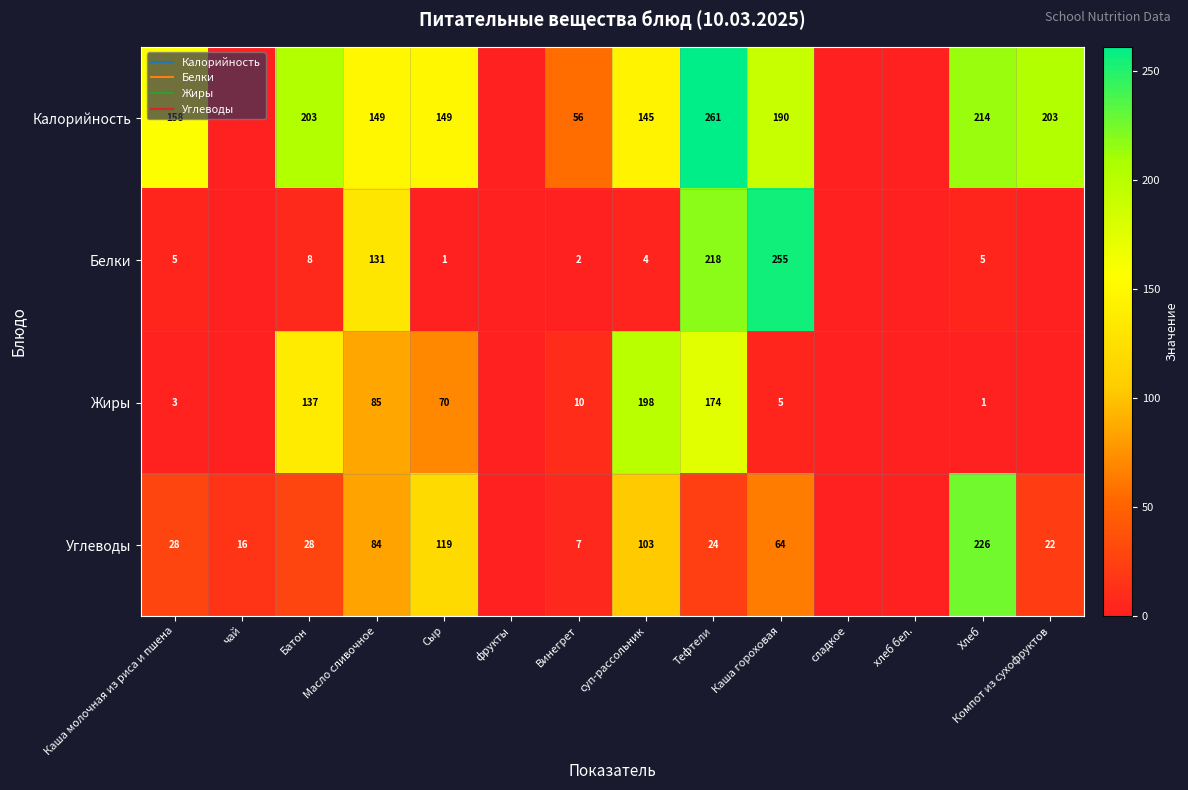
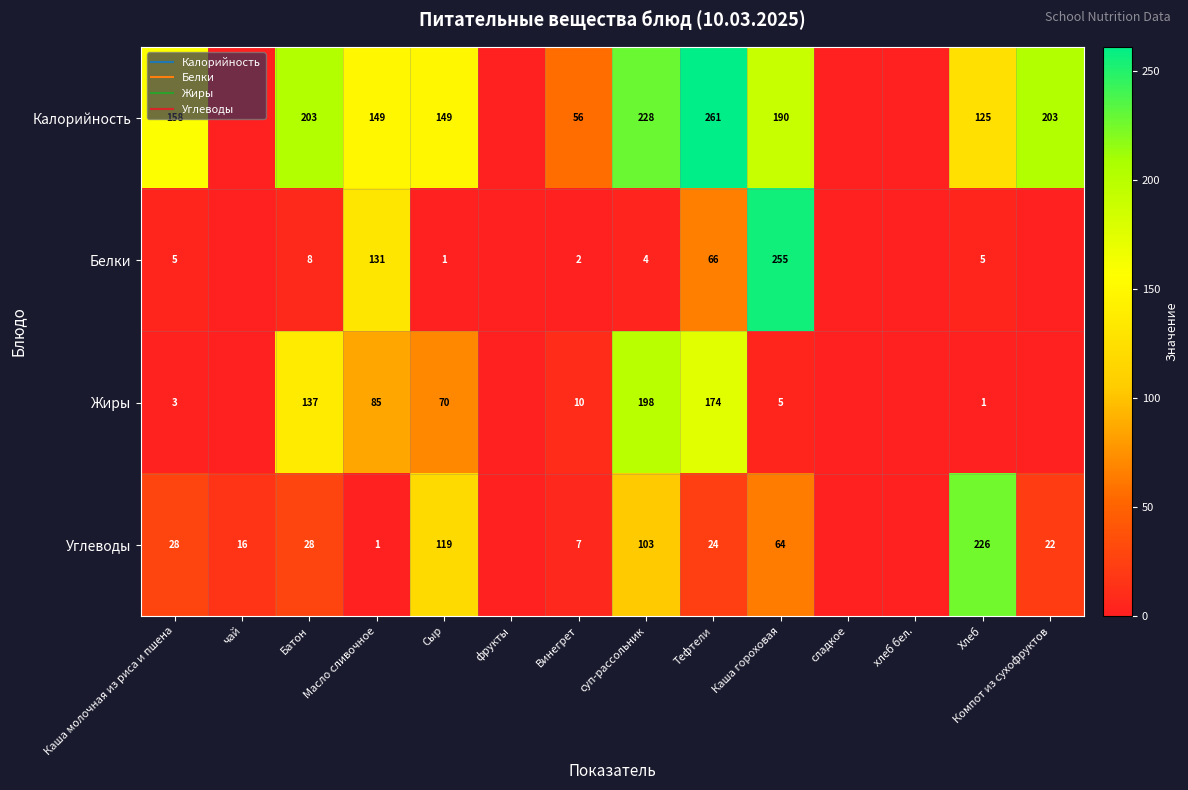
  {
    "Калорийность": {
      "Батон": 203,
      "Масло сливочное": 149,
      "Сыр": 149,
      "Винегрет": 56,
-     "суп-рассольник": 145,
+     "суп-рассольник": 228,
      "Тефтели": 261,
      "Каша гороховая": 190,
-     "Хлеб": 214,
+     "Хлеб": 125,
      "Компот из сухофруктов": 203
    },
    "Белки": {
      "Каша молочная из риса и пшена": 5,
      "Батон": 8,
      "Масло сливочное": 131,
      "Сыр": 1,
      "Винегрет": 2,
      "суп-рассольник": 4,
-     "Тефтели": 218,
+     "Тефтели": 66,
      "Каша гороховая": 255,
      "Хлеб": 5
    },
    "Жиры": {
      "Каша молочная из риса и пшена": 3,
      "Батон": 137,
      "Масло сливочное": 85,
      "Сыр": 70,
      "Винегрет": 10,
      "суп-рассольник": 198,
      "Тефтели": 174,
      "Каша гороховая": 5,
      "Хлеб": 1
    },
    "Углеводы": {
      "Каша молочная из риса и пшена": 28,
      "чай": 16,
      "Батон": 28,
-     "Масло сливочное": 84,
+     "Масло сливочное": 1,
      "Сыр": 119,
      "Винегрет": 7,
      "суп-рассольник": 103,
      "Тефтели": 24,
      "Каша гороховая": 64,
      "Хлеб": 226,
      "Компот из сухофруктов": 22
    }
  }
